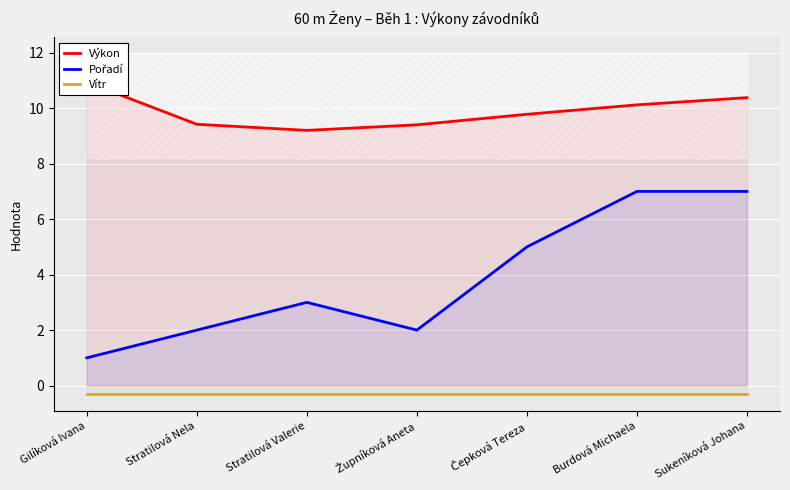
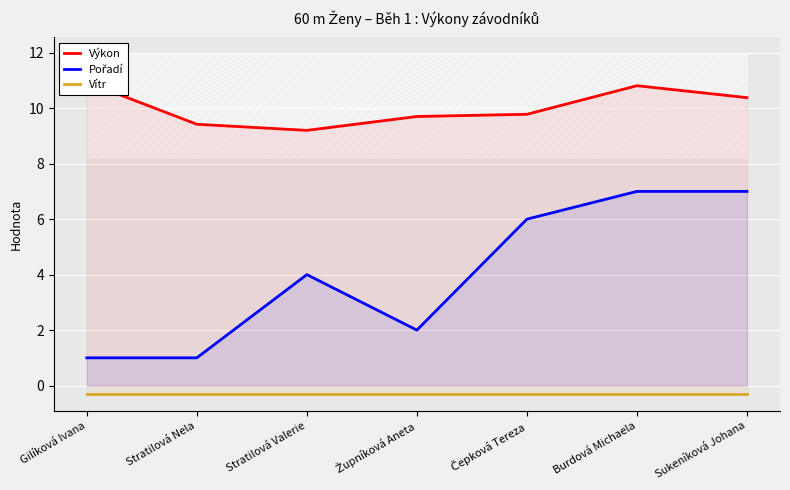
  {
    "Výkon": {
      "Stratilová Nela": 9.4,
      "Stratilová Valerie": 9.2,
-     "Župníková Aneta": 9.4,
+     "Župníková Aneta": 9.7,
      "Čepková Tereza": 9.8,
-     "Burdová Michaela": 10.1,
+     "Burdová Michaela": 10.8,
      "Sukeníková Johana": 10.4
    },
    "Pořadí": {
      "Gilíková Ivana": 1,
-     "Stratilová Nela": 2,
-     "Stratilová Valerie": 3,
+     "Stratilová Nela": 1,
+     "Stratilová Valerie": 4,
      "Župníková Aneta": 2,
-     "Čepková Tereza": 5,
+     "Čepková Tereza": 6,
      "Burdová Michaela": 7,
      "Sukeníková Johana": 7
    }
  }
